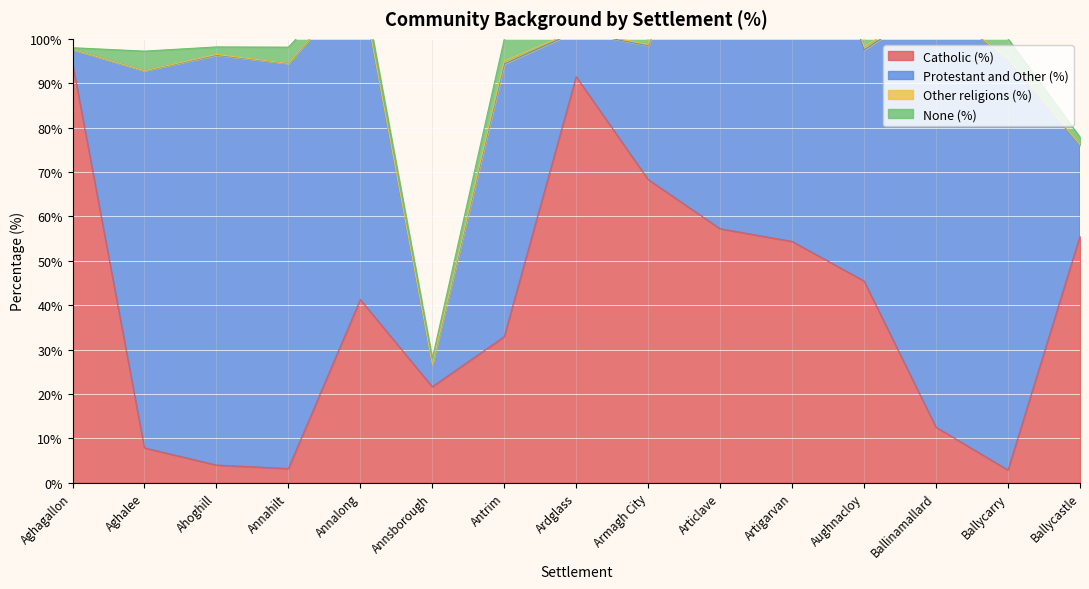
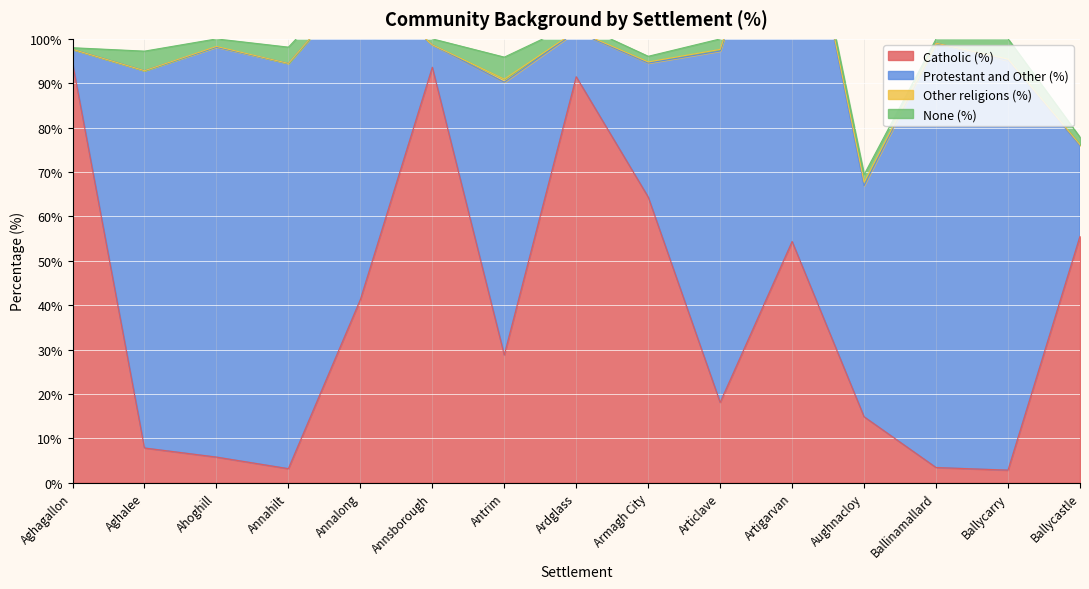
  {
    "Catholic (%)": {
      "Aghagallon": "95%",
      "Aghalee": "8%",
-     "Ahoghill": "4%",
+     "Ahoghill": "6%",
      "Annahilt": "3%",
      "Annalong": "41%",
-     "Annsborough": "22%",
-     "Antrim": "33%",
+     "Annsborough": "94%",
+     "Antrim": "29%",
      "Ardglass": "91%",
-     "Armagh City": "68%",
-     "Articlave": "57%",
+     "Armagh City": "64%",
+     "Articlave": "18%",
      "Artigarvan": "54%",
-     "Aughnacloy": "45%",
-     "Ballinamallard": "13%",
+     "Aughnacloy": "15%",
+     "Ballinamallard": "3%",
      "Ballycarry": "3%",
      "Ballycastle": "56%"
    },
    "Protestant and Other (%)": {
      "Antrim": "61%",
      "Aughnacloy": "52%"
    },
    "Other religions (%)": {
      "Antrim": "1%",
      "Aughnacloy": "1%"
    },
    "None (%)": {
      "Aghalee": "4%",
      "Ahoghill": "2%",
      "Annahilt": "4%",
      "Annsborough": "1%",
      "Antrim": "5%",
      "Armagh City": "1%",
      "Aughnacloy": "2%",
      "Ballycarry": "5%",
      "Ballycastle": "2%"
    }
  }
